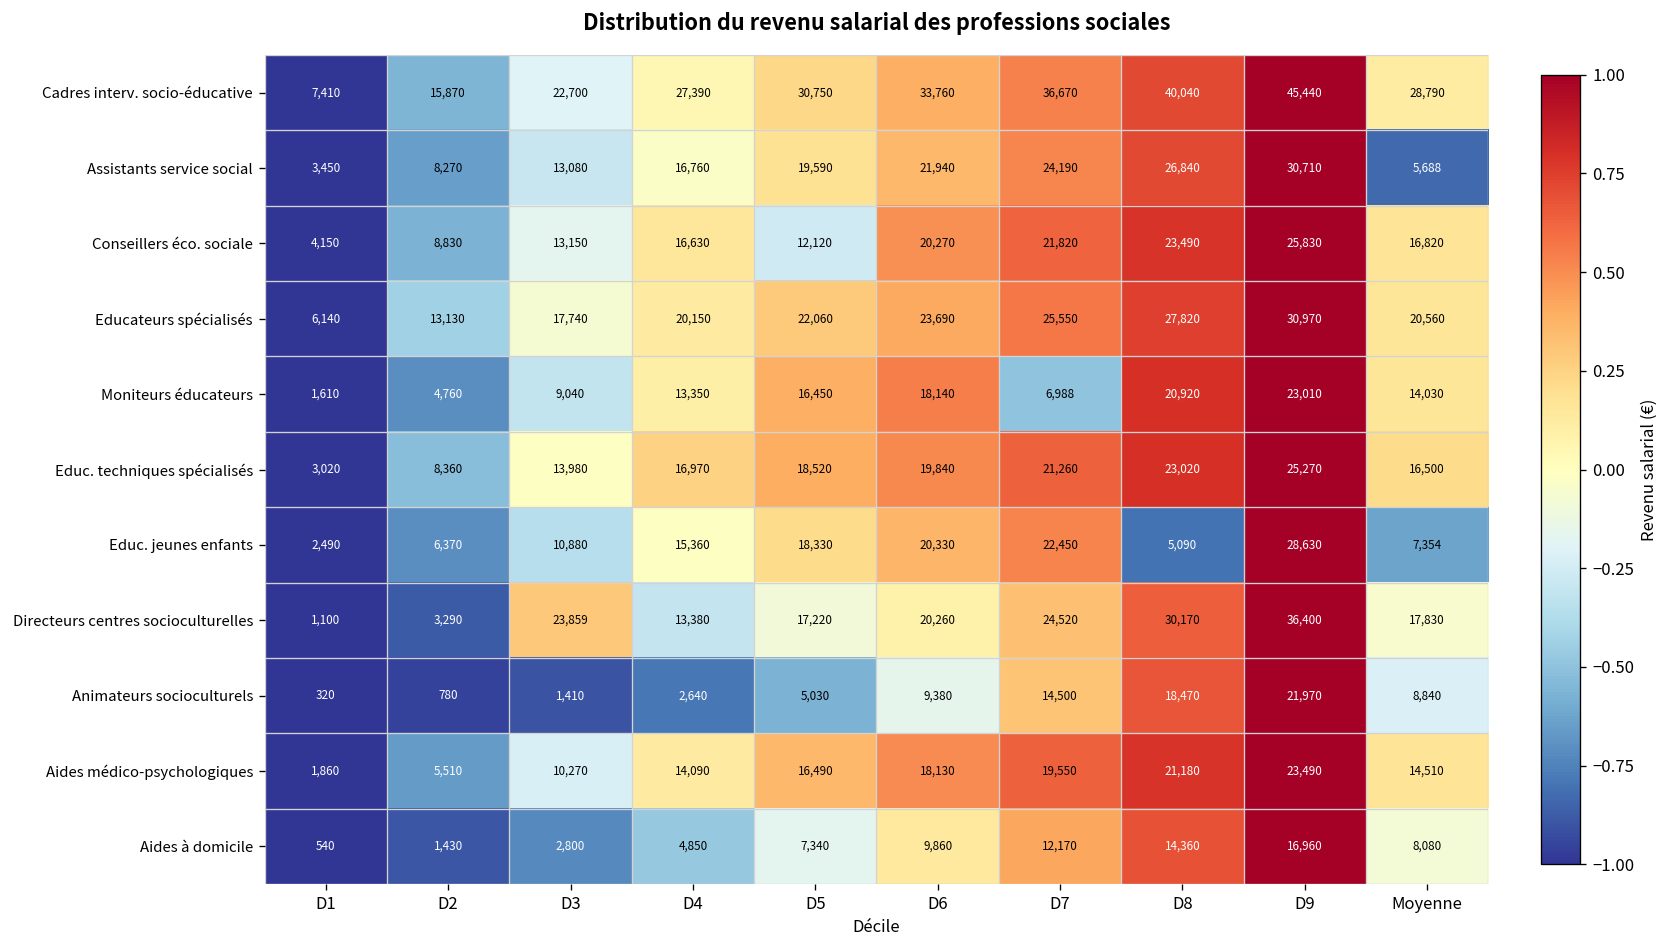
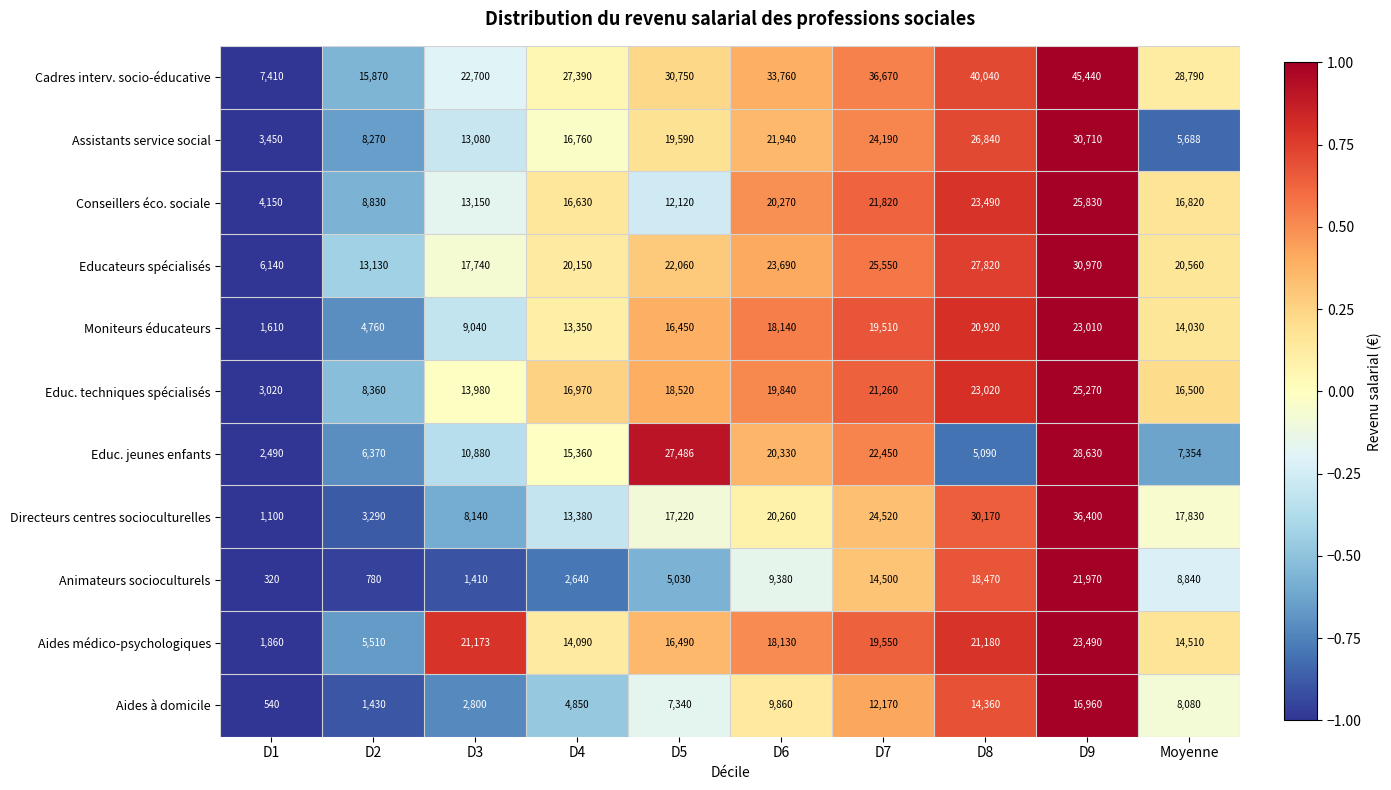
  {
    "Cadres interv. socio-éducative": {
      "D1": "7,410",
      "D2": "15,870",
      "D3": "22,700",
      "D4": "27,390",
      "D5": "30,750",
      "D6": "33,760",
      "D7": "36,670",
      "D8": "40,040",
      "D9": "45,440",
      "Moyenne": "28,790"
    },
    "Assistants service social": {
      "D1": "3,450",
      "D2": "8,270",
      "D3": "13,080",
      "D4": "16,760",
      "D5": "19,590",
      "D6": "21,940",
      "D7": "24,190",
      "D8": "26,840",
      "D9": "30,710",
      "Moyenne": "5,688"
    },
    "Conseillers éco. sociale": {
      "D1": "4,150",
      "D2": "8,830",
      "D3": "13,150",
      "D4": "16,630",
      "D5": "12,120",
      "D6": "20,270",
      "D7": "21,820",
      "D8": "23,490",
      "D9": "25,830",
      "Moyenne": "16,820"
    },
    "Educateurs spécialisés": {
      "D1": "6,140",
      "D2": "13,130",
      "D3": "17,740",
      "D4": "20,150",
      "D5": "22,060",
      "D6": "23,690",
      "D7": "25,550",
      "D8": "27,820",
      "D9": "30,970",
      "Moyenne": "20,560"
    },
    "Moniteurs éducateurs": {
      "D1": "1,610",
      "D2": "4,760",
      "D3": "9,040",
      "D4": "13,350",
      "D5": "16,450",
      "D6": "18,140",
-     "D7": "6,988",
+     "D7": "19,510",
      "D8": "20,920",
      "D9": "23,010",
      "Moyenne": "14,030"
    },
    "Educ. techniques spécialisés": {
      "D1": "3,020",
      "D2": "8,360",
      "D3": "13,980",
      "D4": "16,970",
      "D5": "18,520",
      "D6": "19,840",
      "D7": "21,260",
      "D8": "23,020",
      "D9": "25,270",
      "Moyenne": "16,500"
    },
    "Educ. jeunes enfants": {
      "D1": "2,490",
      "D2": "6,370",
      "D3": "10,880",
      "D4": "15,360",
-     "D5": "18,330",
+     "D5": "27,486",
      "D6": "20,330",
      "D7": "22,450",
      "D8": "5,090",
      "D9": "28,630",
      "Moyenne": "7,354"
    },
    "Directeurs centres socioculturelles": {
      "D1": "1,100",
      "D2": "3,290",
-     "D3": "23,859",
+     "D3": "8,140",
      "D4": "13,380",
      "D5": "17,220",
      "D6": "20,260",
      "D7": "24,520",
      "D8": "30,170",
      "D9": "36,400",
      "Moyenne": "17,830"
    },
    "Animateurs socioculturels": {
      "D1": "320",
      "D2": "780",
      "D3": "1,410",
      "D4": "2,640",
      "D5": "5,030",
      "D6": "9,380",
      "D7": "14,500",
      "D8": "18,470",
      "D9": "21,970",
      "Moyenne": "8,840"
    },
    "Aides médico-psychologiques": {
      "D1": "1,860",
      "D2": "5,510",
-     "D3": "10,270",
+     "D3": "21,173",
      "D4": "14,090",
      "D5": "16,490",
      "D6": "18,130",
      "D7": "19,550",
      "D8": "21,180",
      "D9": "23,490",
      "Moyenne": "14,510"
    },
    "Aides à domicile": {
      "D1": "540",
      "D2": "1,430",
      "D3": "2,800",
      "D4": "4,850",
      "D5": "7,340",
      "D6": "9,860",
      "D7": "12,170",
      "D8": "14,360",
      "D9": "16,960",
      "Moyenne": "8,080"
    }
  }
